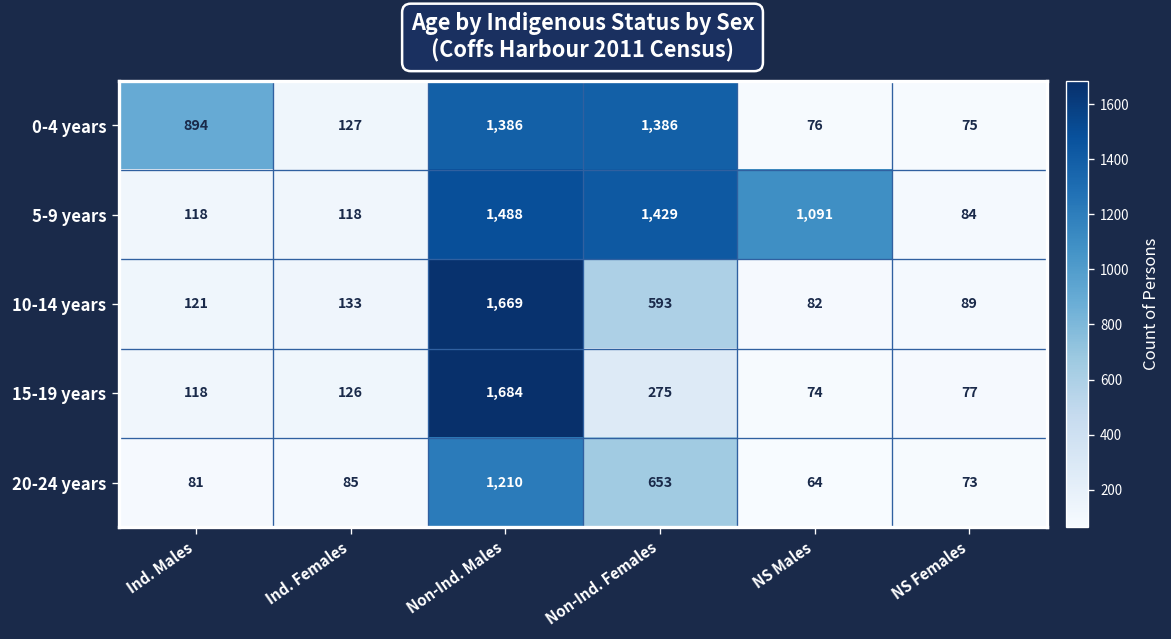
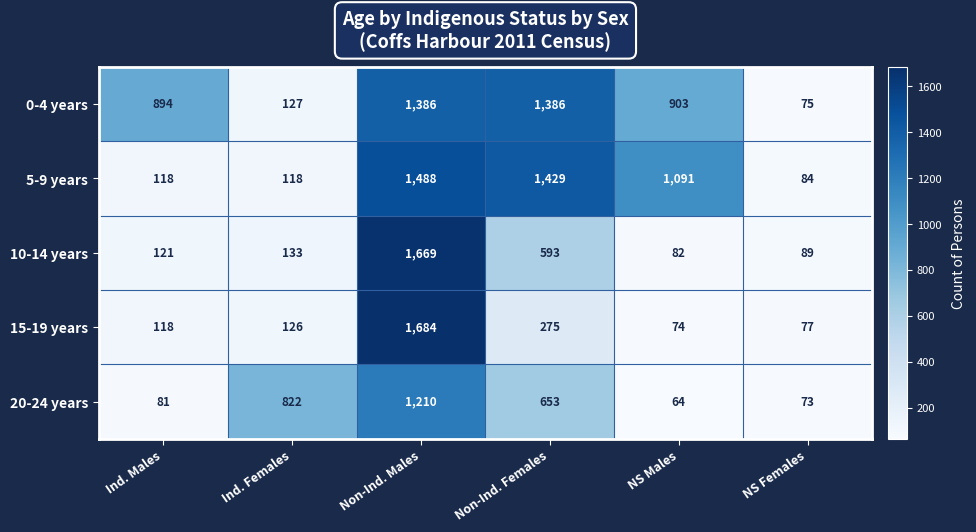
  {
    "0-4 years": {
      "Ind. Males": "894",
      "Ind. Females": "127",
      "Non-Ind. Males": "1,386",
      "Non-Ind. Females": "1,386",
-     "NS Males": "76",
+     "NS Males": "903",
      "NS Females": "75"
    },
    "5-9 years": {
      "Ind. Males": "118",
      "Ind. Females": "118",
      "Non-Ind. Males": "1,488",
      "Non-Ind. Females": "1,429",
      "NS Males": "1,091",
      "NS Females": "84"
    },
    "10-14 years": {
      "Ind. Males": "121",
      "Ind. Females": "133",
      "Non-Ind. Males": "1,669",
      "Non-Ind. Females": "593",
      "NS Males": "82",
      "NS Females": "89"
    },
    "15-19 years": {
      "Ind. Males": "118",
      "Ind. Females": "126",
      "Non-Ind. Males": "1,684",
      "Non-Ind. Females": "275",
      "NS Males": "74",
      "NS Females": "77"
    },
    "20-24 years": {
      "Ind. Males": "81",
-     "Ind. Females": "85",
+     "Ind. Females": "822",
      "Non-Ind. Males": "1,210",
      "Non-Ind. Females": "653",
      "NS Males": "64",
      "NS Females": "73"
    }
  }
